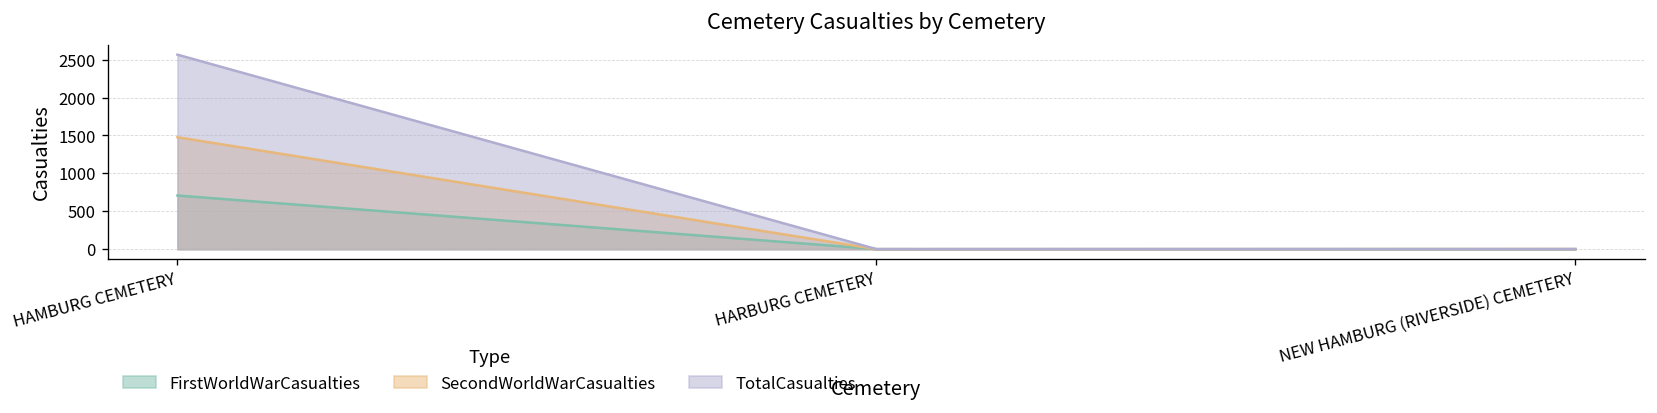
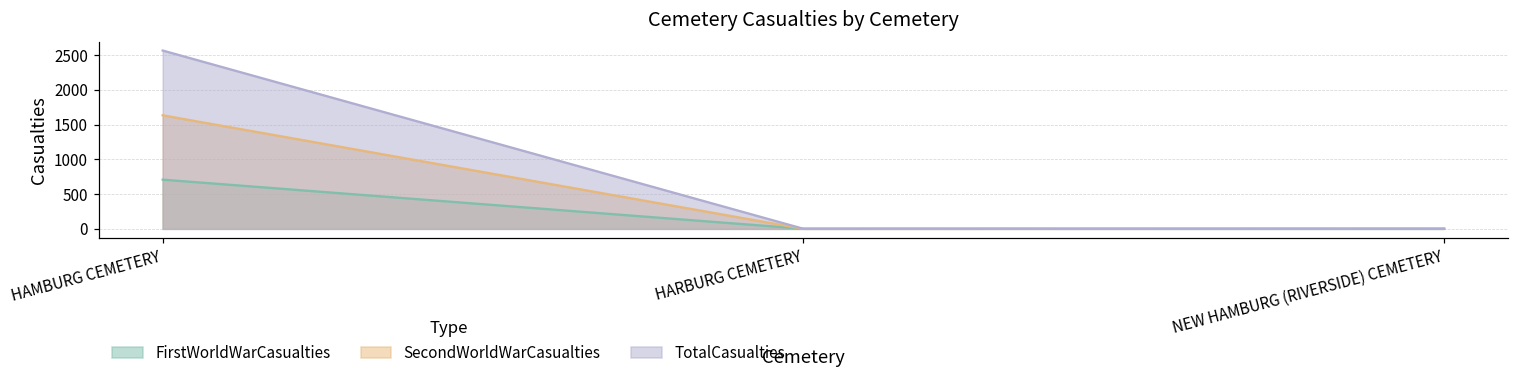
  {
    "SecondWorldWarCasualties": {
-     "HAMBURG CEMETERY": 1500
+     "HAMBURG CEMETERY": 1600
    }
  }
